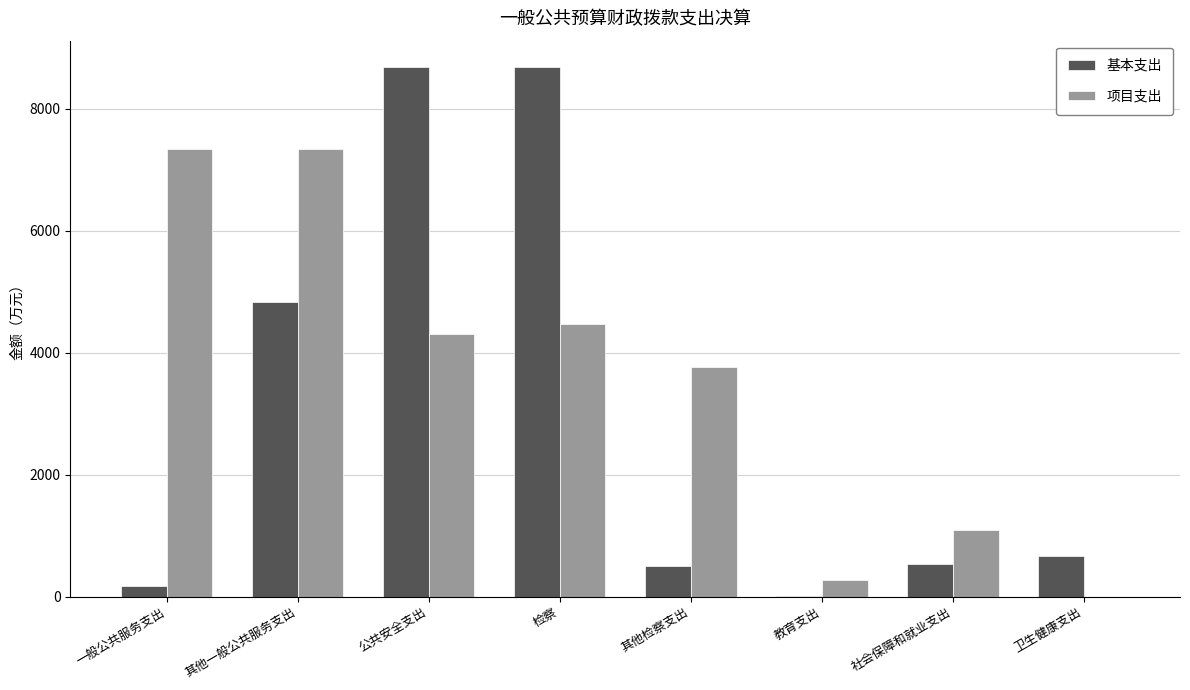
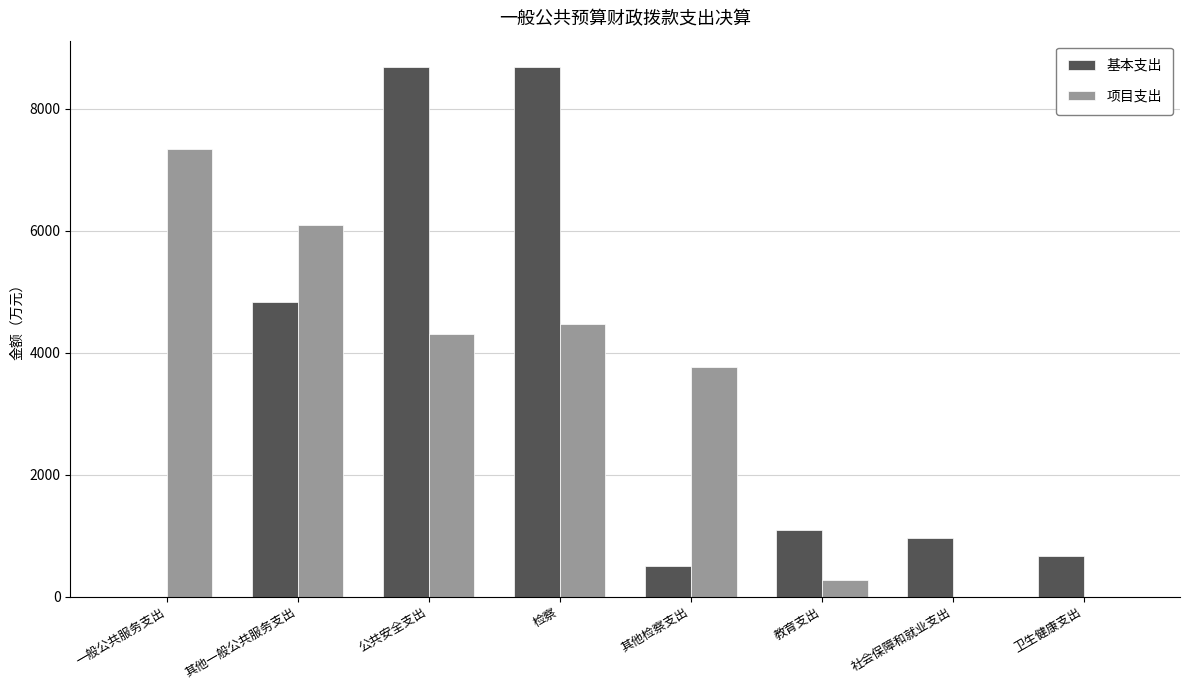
  {
    "基本支出": {
-     "一般公共服务支出": 200,
+     "一般公共服务支出": 0,
      "其他一般公共服务支出": 4800,
      "公共安全支出": 8700,
      "检察": 8700,
      "其他检察支出": 500,
-     "教育支出": 0,
-     "社会保障和就业支出": 500,
+     "教育支出": 1100,
+     "社会保障和就业支出": 1000,
      "卫生健康支出": 700
    },
    "项目支出": {
      "一般公共服务支出": 7300,
-     "其他一般公共服务支出": 7300,
+     "其他一般公共服务支出": 6100,
      "公共安全支出": 4300,
      "检察": 4500,
      "其他检察支出": 3800,
      "教育支出": 300,
-     "社会保障和就业支出": 1100,
+     "社会保障和就业支出": 0,
      "卫生健康支出": 0
    }
  }
